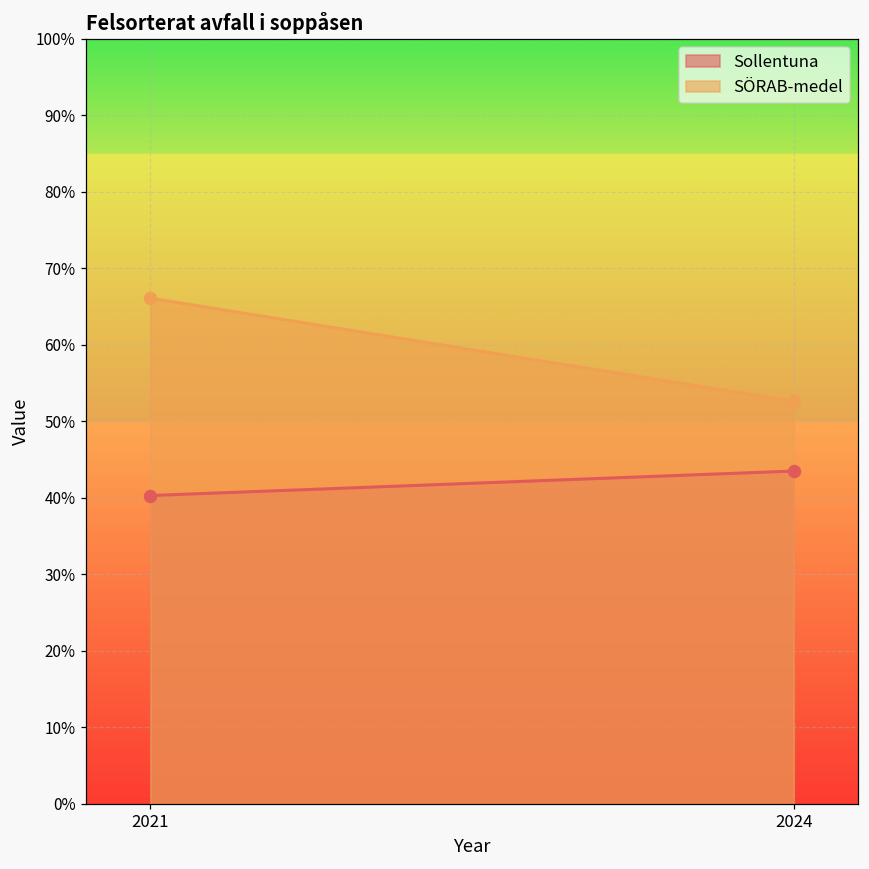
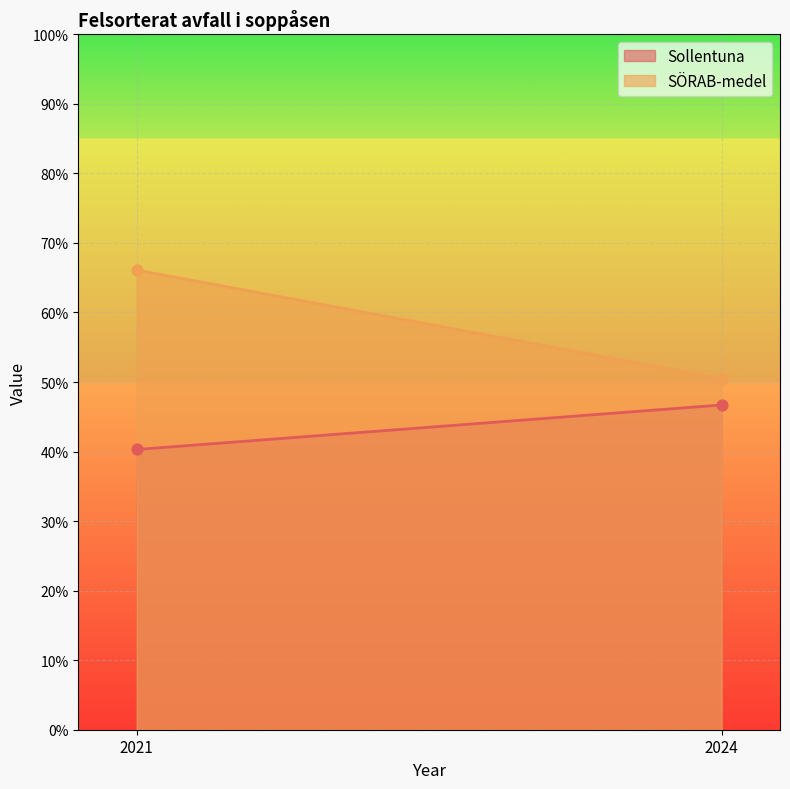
  {
    "Sollentuna": {
      "2021": "40%",
-     "2024": "44%"
+     "2024": "47%"
    },
    "SÖRAB-medel": {
      "2021": "66%",
-     "2024": "53%"
+     "2024": "51%"
    }
  }
